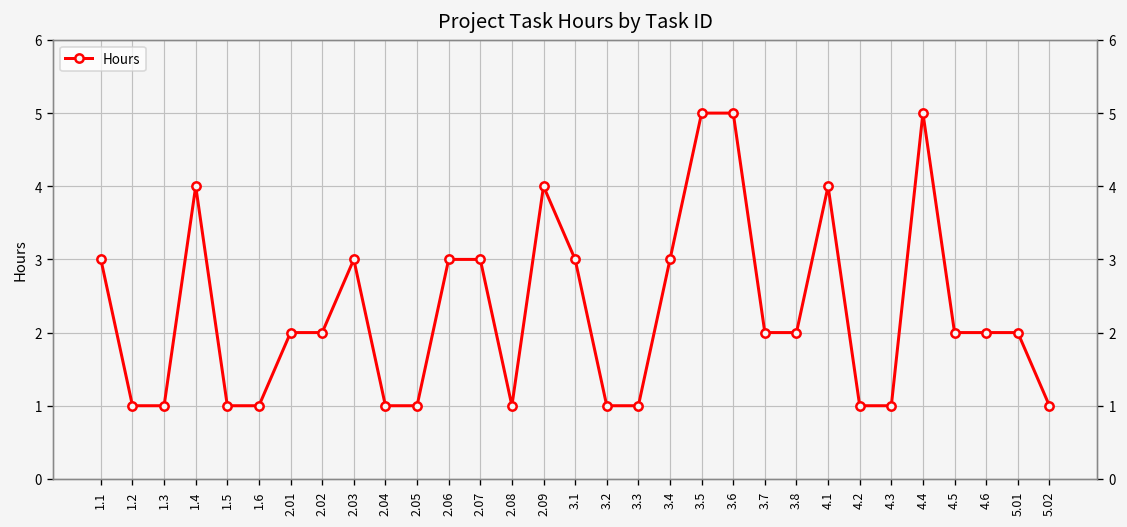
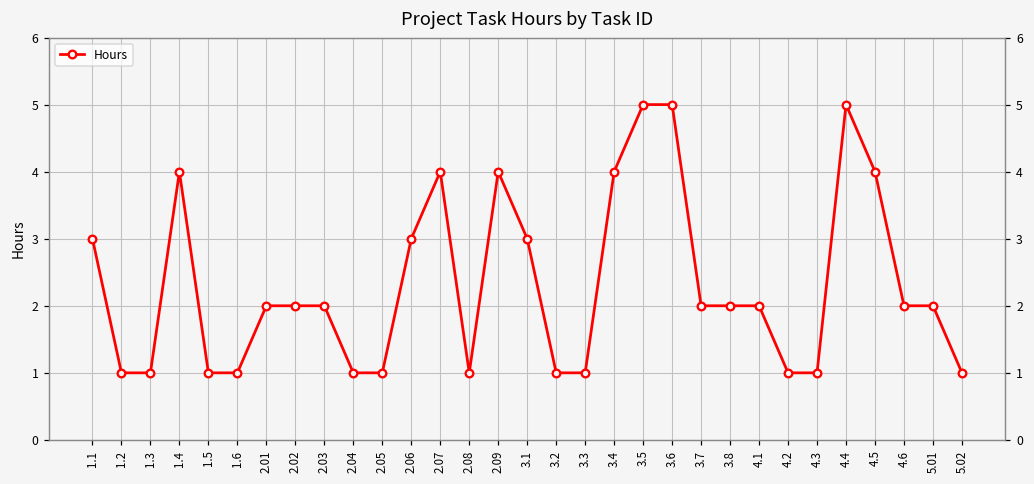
  {
    "1.1": 3,
    "1.2": 1,
    "1.3": 1,
    "1.4": 4,
    "1.5": 1,
    "1.6": 1,
    "2.01": 2,
    "2.02": 2,
-   "2.03": 3,
+   "2.03": 2,
    "2.04": 1,
    "2.05": 1,
    "2.06": 3,
-   "2.07": 3,
+   "2.07": 4,
    "2.08": 1,
    "2.09": 4,
    "3.1": 3,
    "3.2": 1,
    "3.3": 1,
-   "3.4": 3,
+   "3.4": 4,
    "3.5": 5,
    "3.6": 5,
    "3.7": 2,
    "3.8": 2,
-   "4.1": 4,
+   "4.1": 2,
    "4.2": 1,
    "4.3": 1,
    "4.4": 5,
-   "4.5": 2,
+   "4.5": 4,
    "4.6": 2,
    "5.01": 2,
    "5.02": 1
  }
